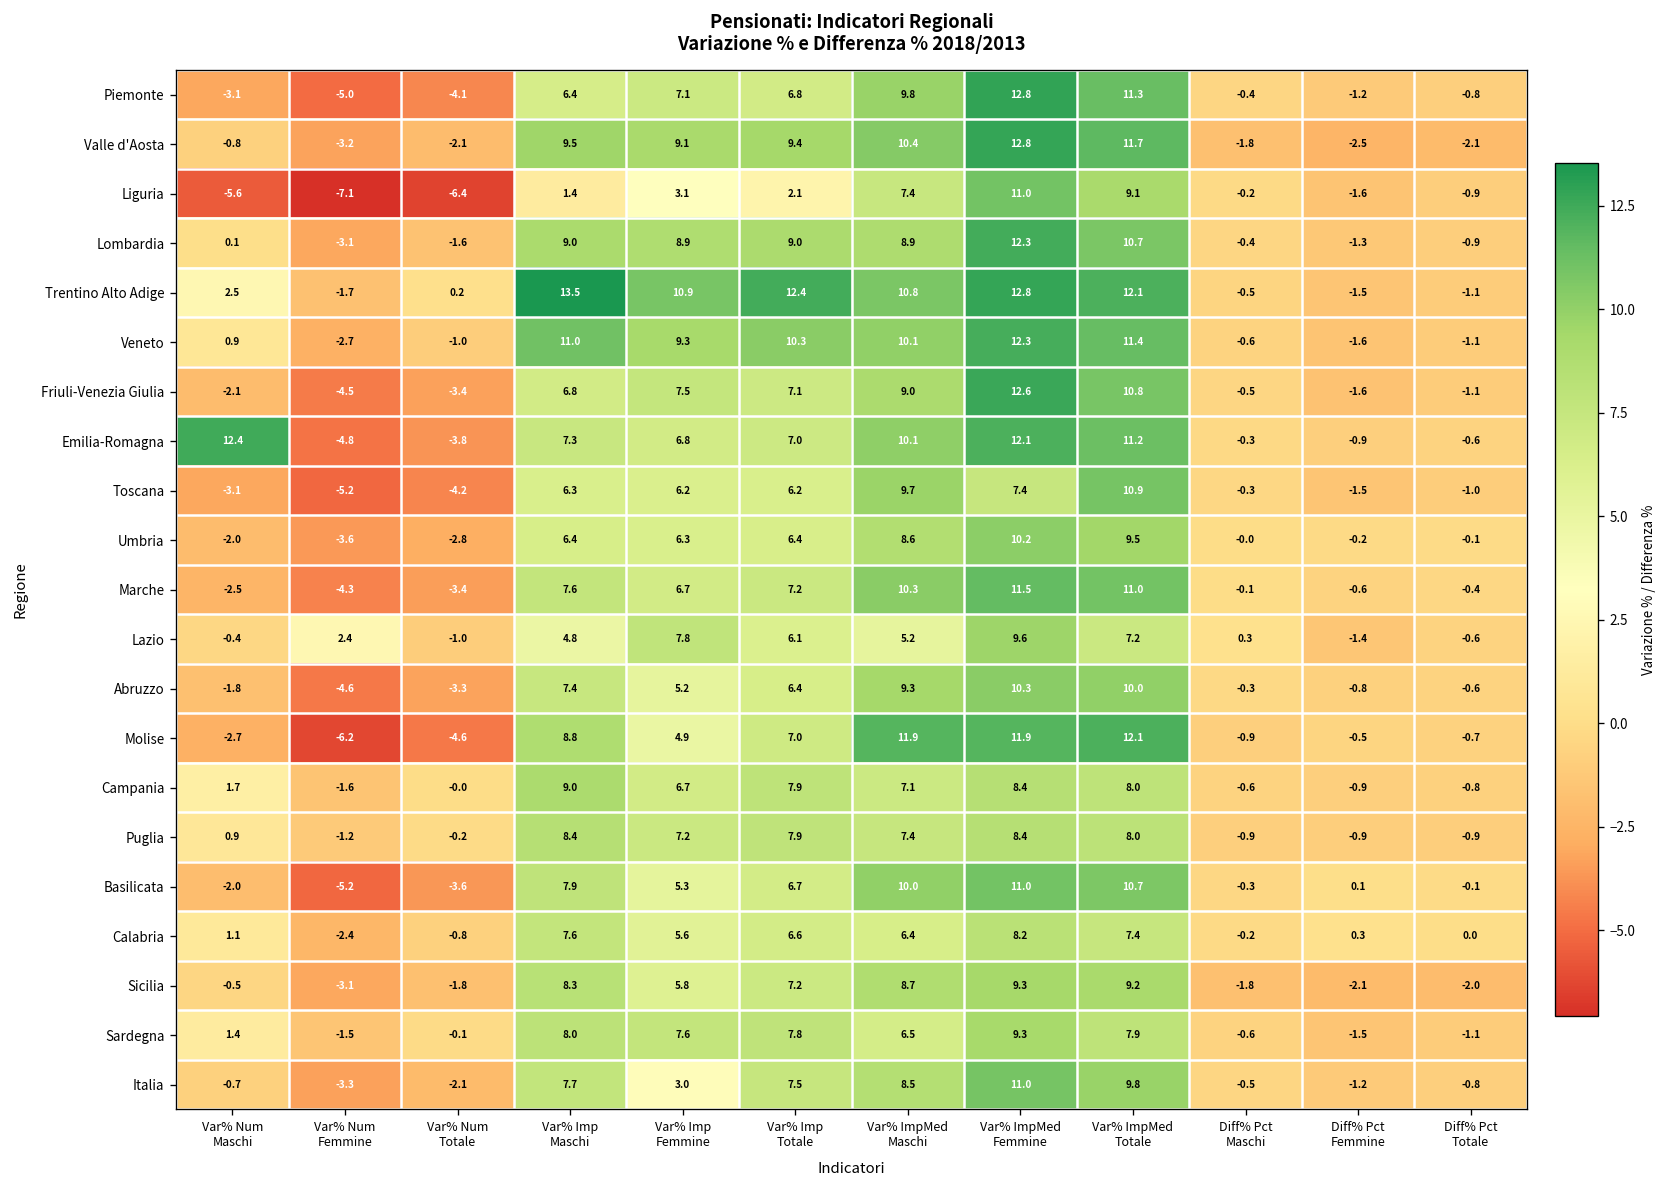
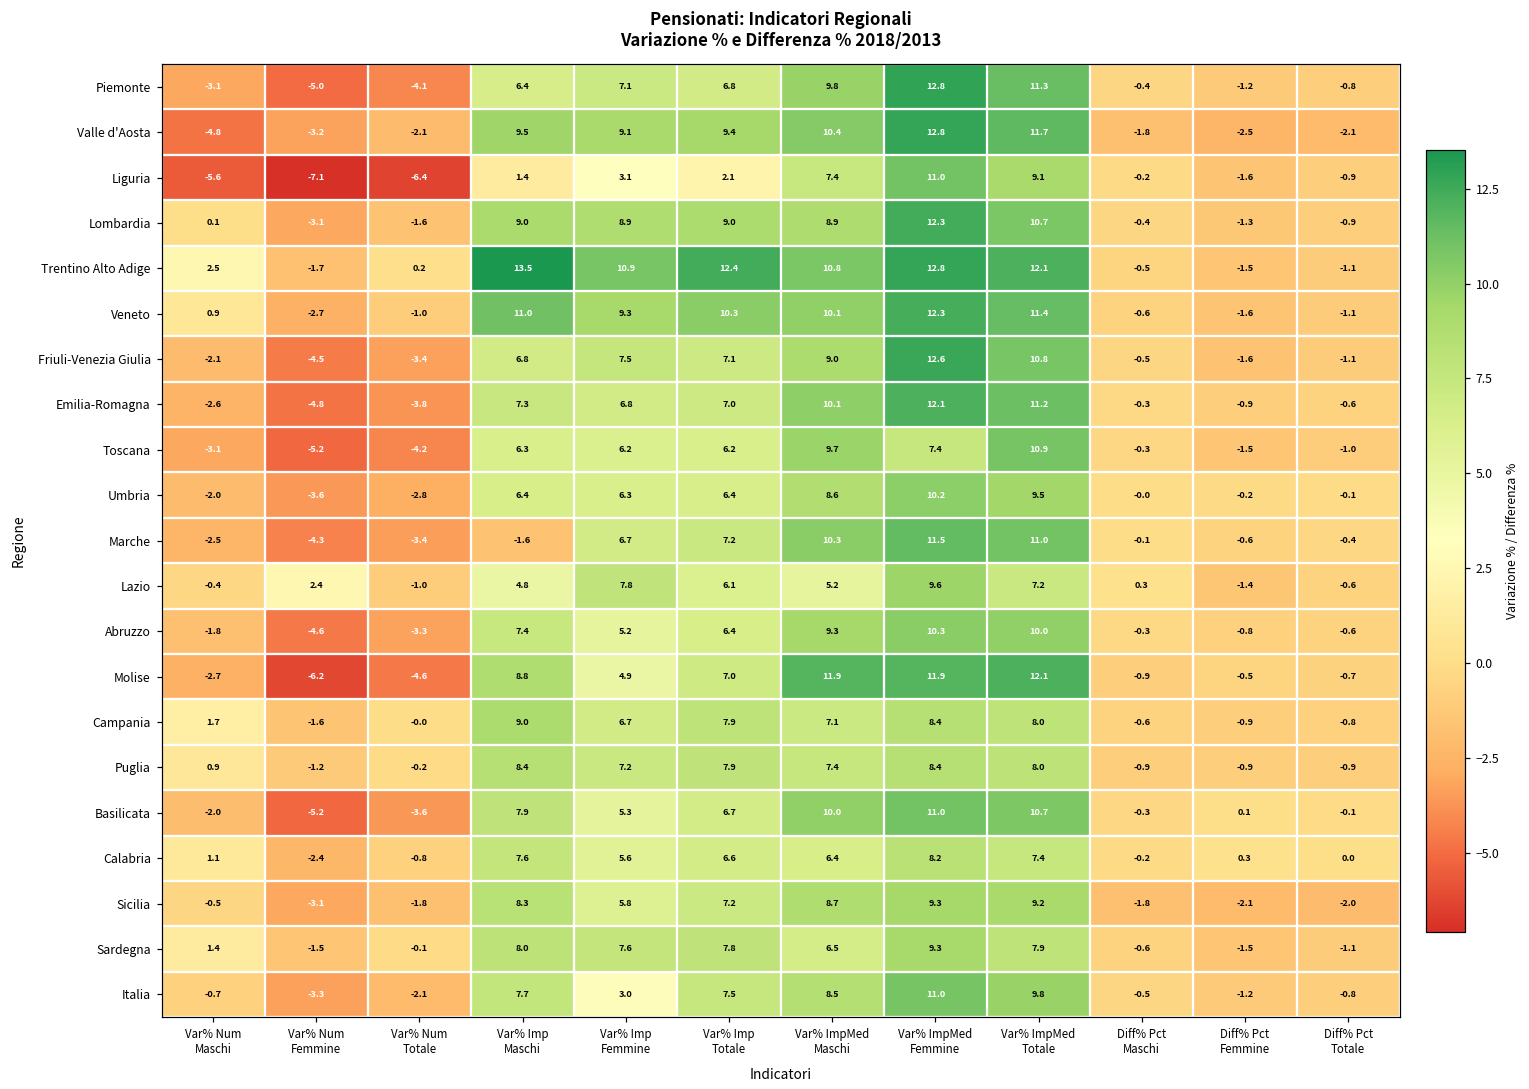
  {
    "Valle d'Aosta": {
-     "Var% Num Maschi": -0.8,
+     "Var% Num Maschi": -4.8,
      "Var% Num Femmine": -3.2,
      "Var% Num Totale": -2.1,
      "Var% Imp Maschi": 9.5,
      "Var% Imp Femmine": 9.1,
      "Var% Imp Totale": 9.4,
      "Var% ImpMed Maschi": 10.4,
      "Var% ImpMed Femmine": 12.8,
      "Var% ImpMed Totale": 11.7,
      "Diff% Pct Maschi": -1.8,
      "Diff% Pct Femmine": -2.5,
      "Diff% Pct Totale": -2.1
    },
    "Emilia-Romagna": {
-     "Var% Num Maschi": 12.4,
+     "Var% Num Maschi": -2.6,
      "Var% Num Femmine": -4.8,
      "Var% Num Totale": -3.8,
      "Var% Imp Maschi": 7.3,
      "Var% Imp Femmine": 6.8,
      "Var% Imp Totale": 7.0,
      "Var% ImpMed Maschi": 10.1,
      "Var% ImpMed Femmine": 12.1,
      "Var% ImpMed Totale": 11.2,
      "Diff% Pct Maschi": -0.3,
      "Diff% Pct Femmine": -0.9,
      "Diff% Pct Totale": -0.6
    },
    "Marche": {
      "Var% Num Maschi": -2.5,
      "Var% Num Femmine": -4.3,
      "Var% Num Totale": -3.4,
-     "Var% Imp Maschi": 7.6,
+     "Var% Imp Maschi": -1.6,
      "Var% Imp Femmine": 6.7,
      "Var% Imp Totale": 7.2,
      "Var% ImpMed Maschi": 10.3,
      "Var% ImpMed Femmine": 11.5,
      "Var% ImpMed Totale": 11.0,
      "Diff% Pct Maschi": -0.1,
      "Diff% Pct Femmine": -0.6,
      "Diff% Pct Totale": -0.4
    }
  }
